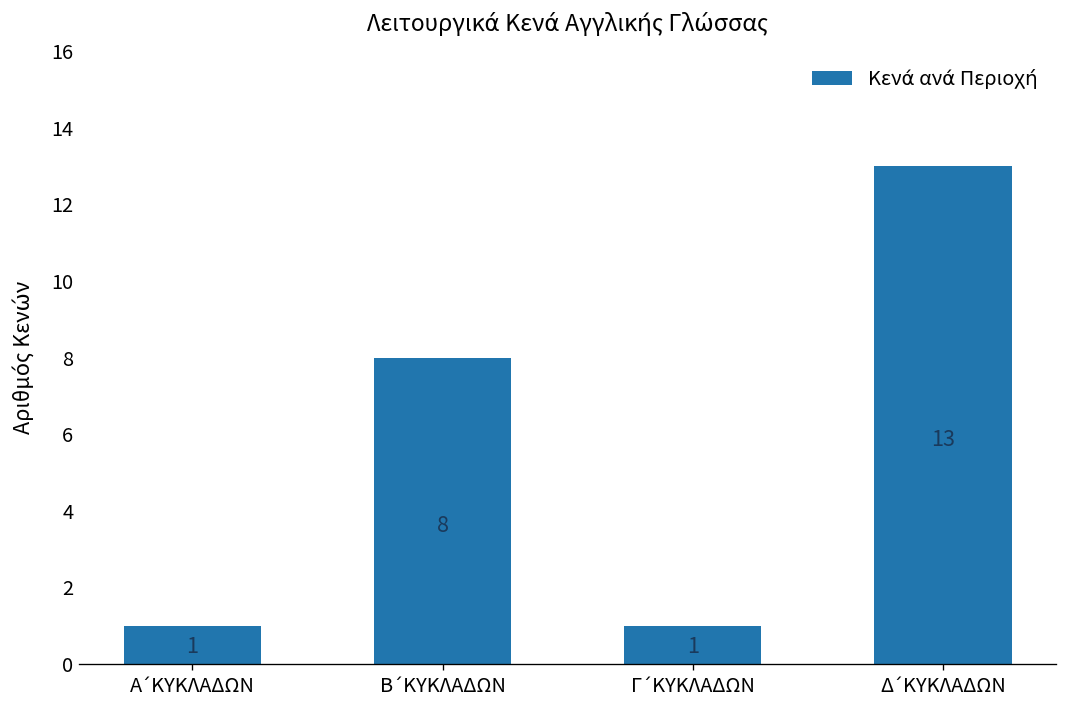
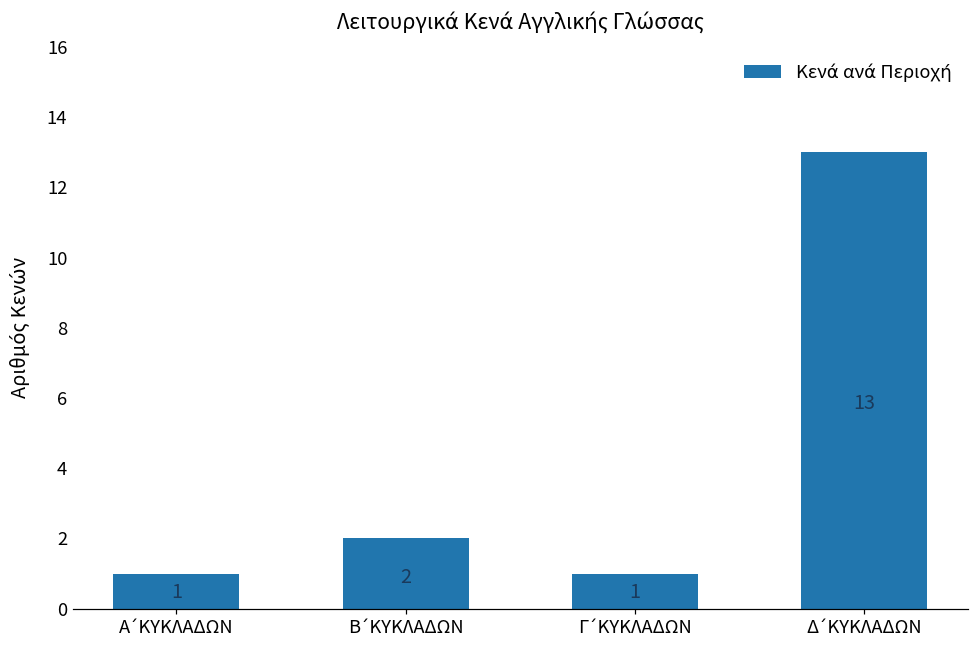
  {
    "Α΄ΚΥΚΛΑΔΩΝ": 1,
-   "Β΄ΚΥΚΛΑΔΩΝ": 8,
+   "Β΄ΚΥΚΛΑΔΩΝ": 2,
    "Γ΄ΚΥΚΛΑΔΩΝ": 1,
    "Δ΄ΚΥΚΛΑΔΩΝ": 13
  }
